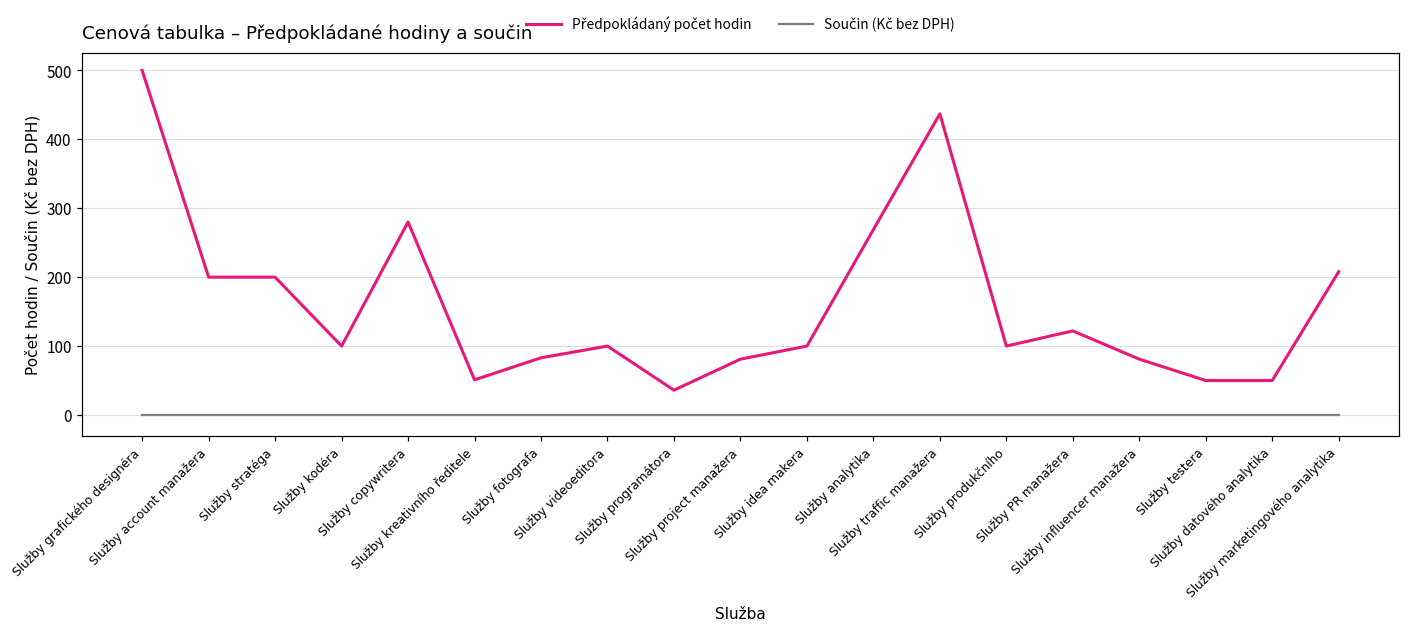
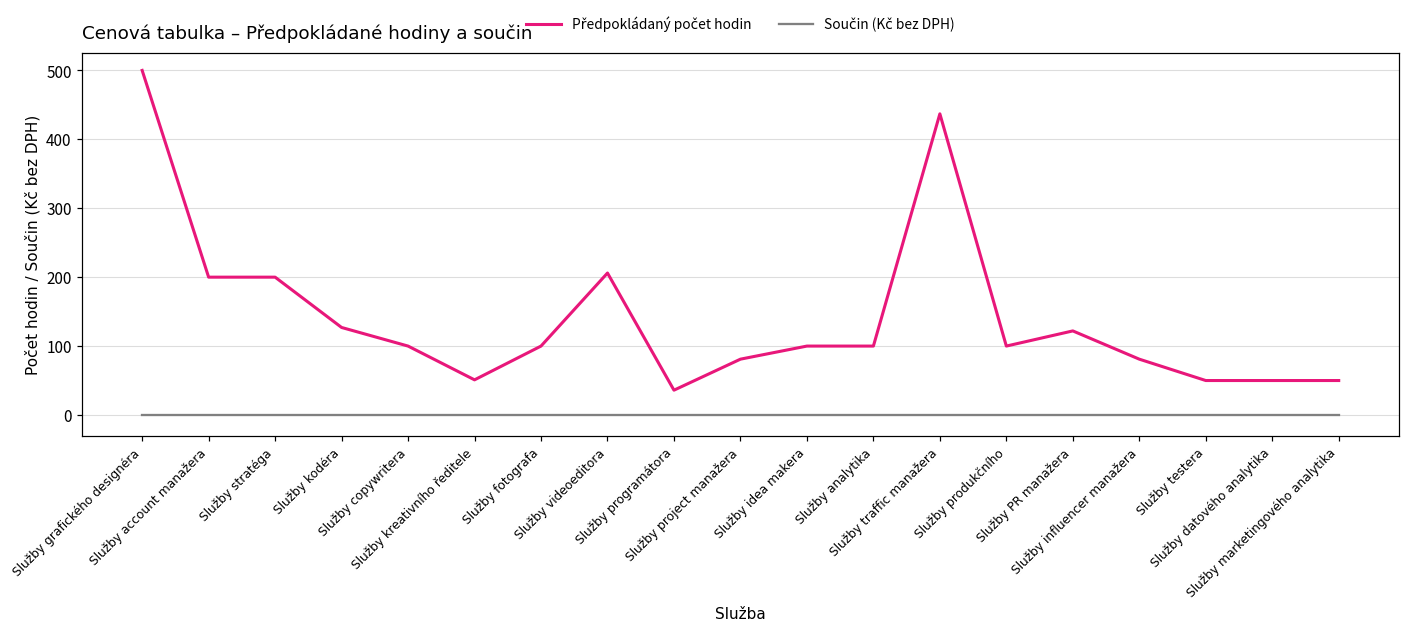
  {
    "Předpokládaný počet hodin": {
      "Služby grafického designéra": 500,
      "Služby account manažera": 200,
      "Služby stratéga": 200,
-     "Služby kodéra": 100,
-     "Služby copywritera": 280,
+     "Služby kodéra": 130,
+     "Služby copywritera": 100,
      "Služby kreativního ředitele": 50,
-     "Služby fotografa": 80,
-     "Služby videoeditora": 100,
+     "Služby fotografa": 100,
+     "Služby videoeditora": 210,
      "Služby programátora": 40,
      "Služby project manažera": 80,
      "Služby idea makera": 100,
-     "Služby analytika": 270,
+     "Služby analytika": 100,
      "Služby traffic manažera": 440,
      "Služby produkčního": 100,
      "Služby PR manažera": 120,
      "Služby influencer manažera": 80,
      "Služby testera": 50,
      "Služby datového analytika": 50,
-     "Služby marketingového analytika": 210
+     "Služby marketingového analytika": 50
    },
    "Součin (Kč bez DPH)": {
      "Služby grafického designéra": 0,
      "Služby account manažera": 0,
      "Služby stratéga": 0,
      "Služby kodéra": 0,
      "Služby copywritera": 0,
      "Služby kreativního ředitele": 0,
      "Služby fotografa": 0,
      "Služby videoeditora": 0,
      "Služby programátora": 0,
      "Služby project manažera": 0,
      "Služby idea makera": 0,
      "Služby analytika": 0,
      "Služby traffic manažera": 0,
      "Služby produkčního": 0,
      "Služby PR manažera": 0,
      "Služby influencer manažera": 0,
      "Služby testera": 0,
      "Služby datového analytika": 0,
      "Služby marketingového analytika": 0
    }
  }
